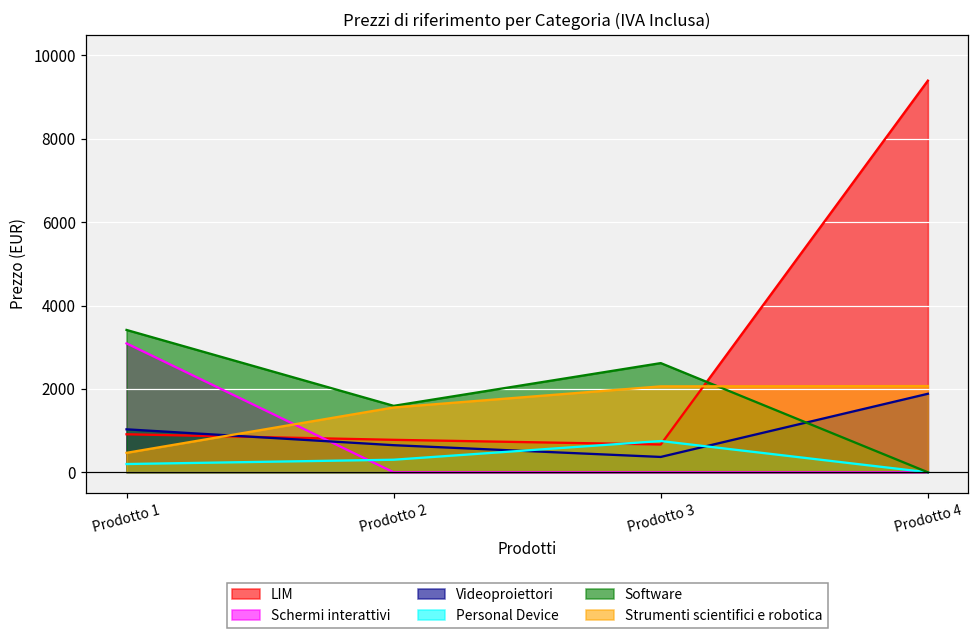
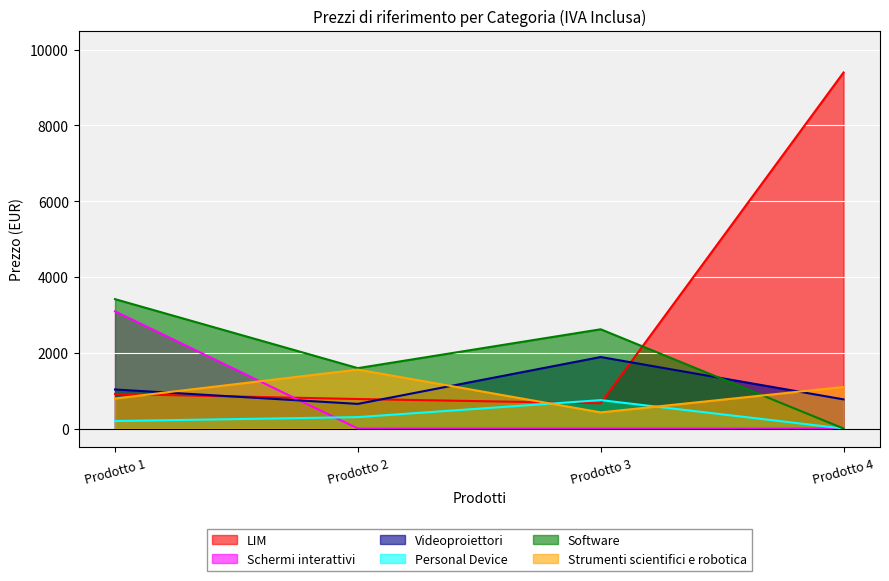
  {
    "LIM": {
      "Prodotto 1": 900,
      "Prodotto 2": 800,
      "Prodotto 3": 700,
      "Prodotto 4": 9400
    },
    "Schermi interattivi": {
      "Prodotto 1": 3100,
      "Prodotto 2": 0,
      "Prodotto 3": 0
    },
    "Videoproiettori": {
      "Prodotto 1": 1000,
      "Prodotto 2": 700,
-     "Prodotto 3": 400,
-     "Prodotto 4": 1900
+     "Prodotto 3": 1900,
+     "Prodotto 4": 800
    },
    "Personal Device": {
      "Prodotto 1": 200,
      "Prodotto 2": 300,
      "Prodotto 3": 800
    },
    "Software": {
      "Prodotto 1": 3400,
      "Prodotto 3": 2600
    },
    "Strumenti scientifici e robotica": {
-     "Prodotto 1": 500,
-     "Prodotto 3": 2100,
-     "Prodotto 4": 2100
+     "Prodotto 1": 800,
+     "Prodotto 3": 400,
+     "Prodotto 4": 1100
    }
  }
